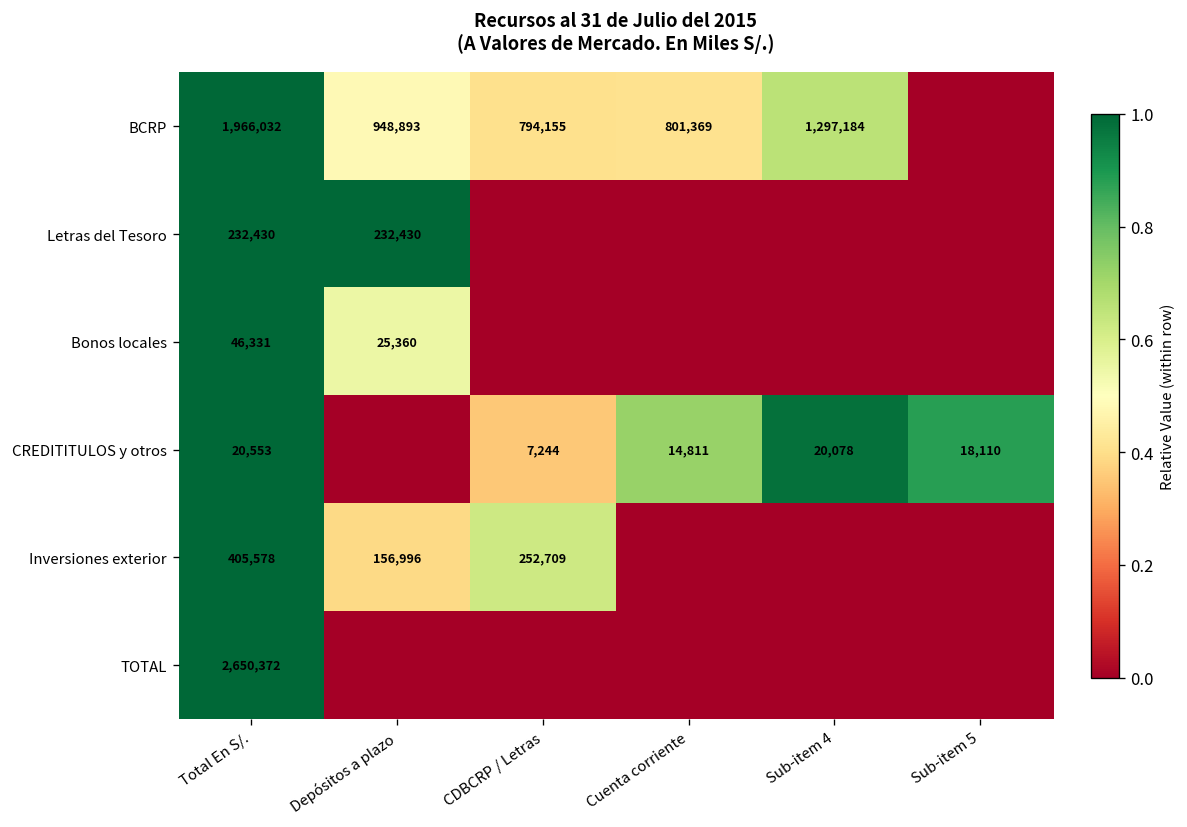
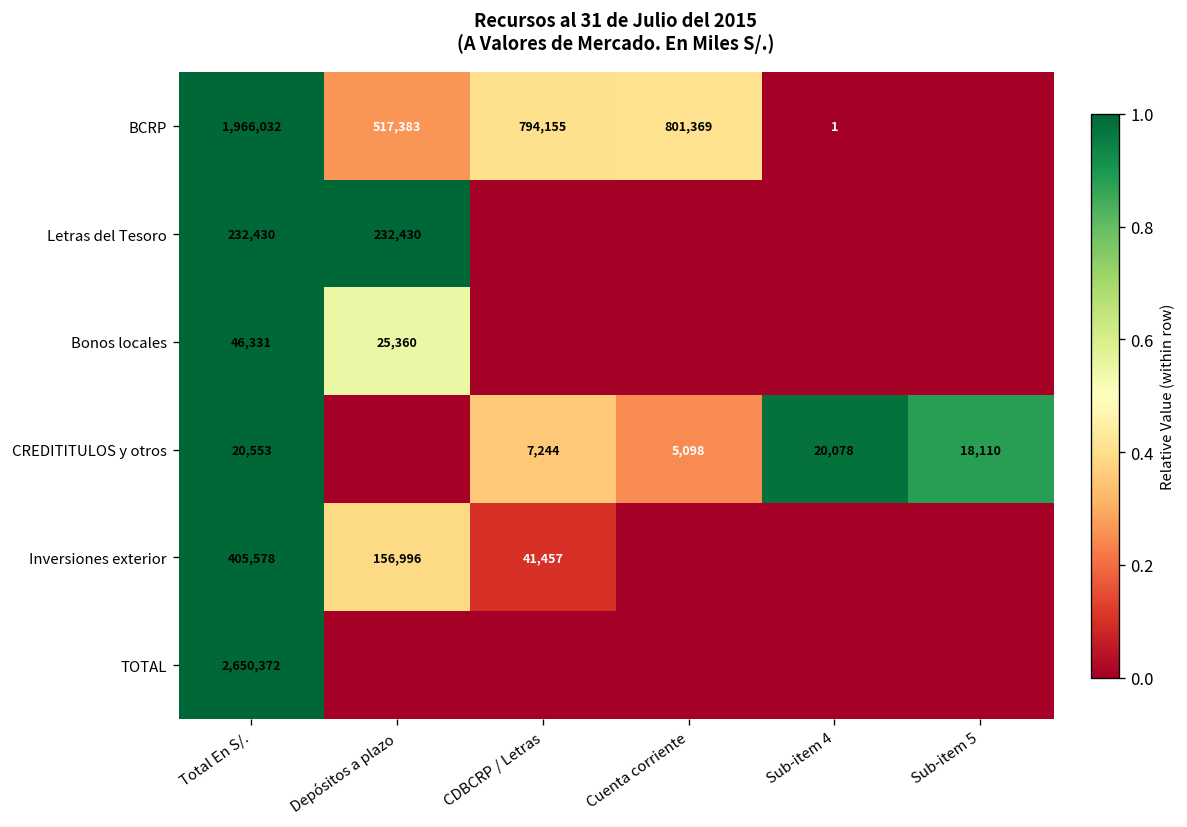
  {
    "BCRP": {
      "Total En S/.": "1,966,032",
-     "Depósitos a plazo": "948,893",
+     "Depósitos a plazo": "517,383",
      "CDBCRP / Letras": "794,155",
      "Cuenta corriente": "801,369",
-     "Sub-item 4": "1,297,184"
+     "Sub-item 4": "1"
    },
    "Letras del Tesoro": {
      "Total En S/.": "232,430",
      "Depósitos a plazo": "232,430"
    },
    "Bonos locales": {
      "Total En S/.": "46,331",
      "Depósitos a plazo": "25,360"
    },
    "CREDITITULOS y otros": {
      "Total En S/.": "20,553",
      "CDBCRP / Letras": "7,244",
-     "Cuenta corriente": "14,811",
+     "Cuenta corriente": "5,098",
      "Sub-item 4": "20,078",
      "Sub-item 5": "18,110"
    },
    "Inversiones exterior": {
      "Total En S/.": "405,578",
      "Depósitos a plazo": "156,996",
-     "CDBCRP / Letras": "252,709"
+     "CDBCRP / Letras": "41,457"
    },
    "TOTAL": {
      "Total En S/.": "2,650,372"
    }
  }
